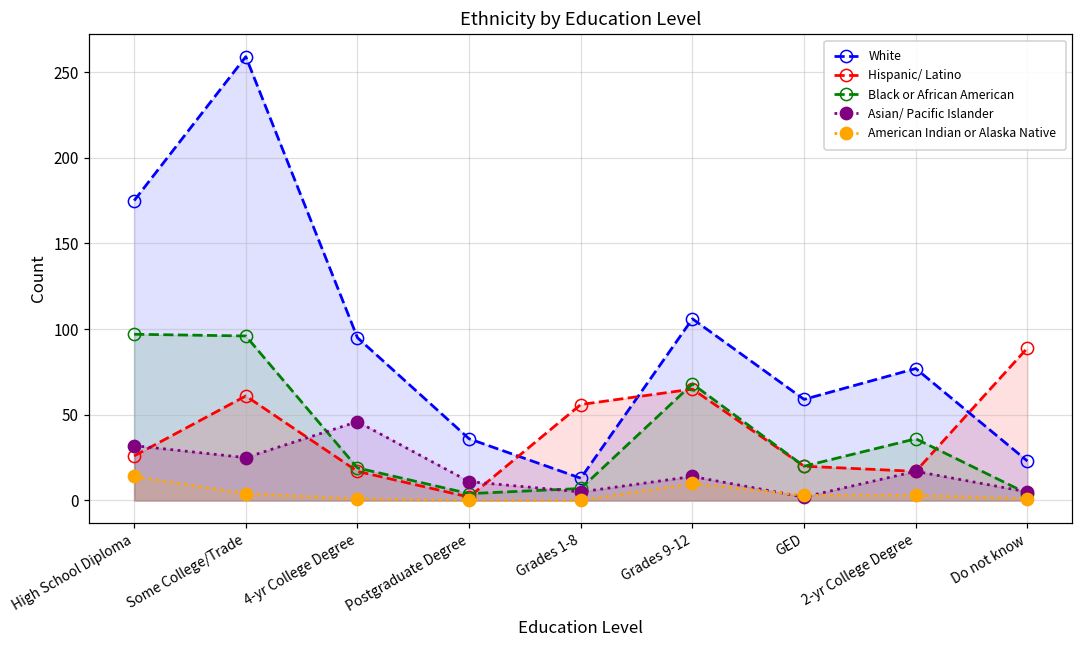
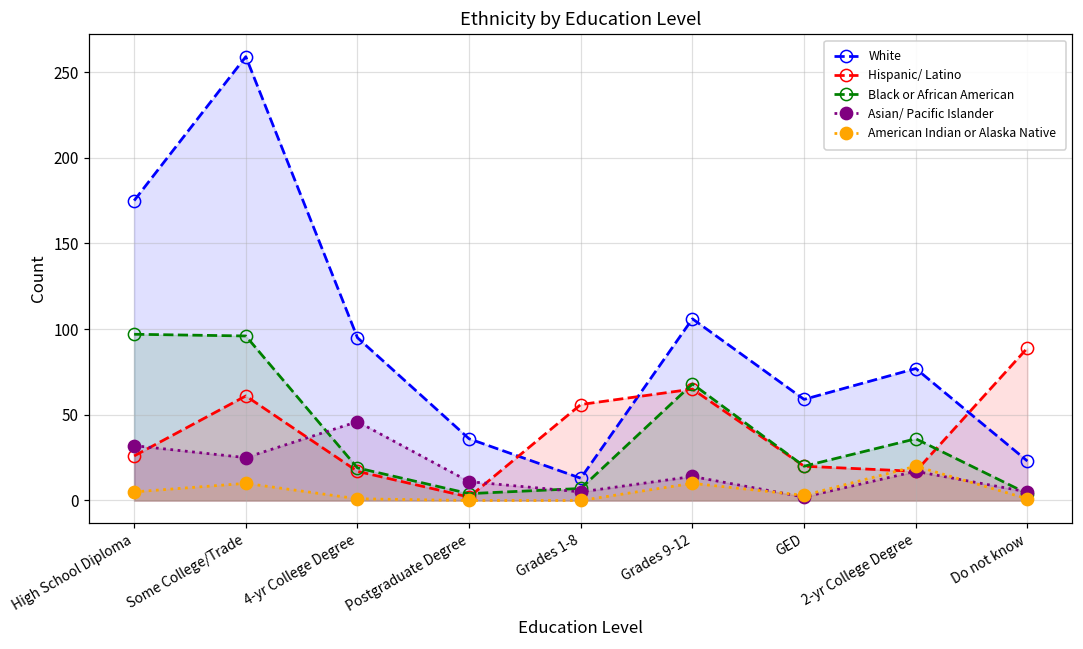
  {
    "White": {
      "High School Diploma": 175,
      "Some College/Trade": 259,
      "4-yr College Degree": 95,
      "Postgraduate Degree": 36,
      "Grades 1-8": 13,
      "Grades 9-12": 106,
      "GED": 59,
      "2-yr College Degree": 77,
      "Do not know": 23
    },
    "Hispanic/ Latino": {
      "High School Diploma": 26,
      "Some College/Trade": 61,
      "4-yr College Degree": 17,
      "Postgraduate Degree": 2,
      "Grades 1-8": 56,
      "Grades 9-12": 65,
      "Do not know": 89
    },
    "Black or African American": {
      "High School Diploma": 97,
      "Some College/Trade": 96,
      "4-yr College Degree": 19,
      "Postgraduate Degree": 4,
      "Grades 1-8": 7,
      "Grades 9-12": 68,
      "2-yr College Degree": 36
    },
    "Asian/ Pacific Islander": {
      "High School Diploma": 32,
      "Some College/Trade": 25,
      "4-yr College Degree": 46,
      "Postgraduate Degree": 11,
      "Grades 1-8": 5,
      "Grades 9-12": 14
    },
    "American Indian or Alaska Native": {
-     "High School Diploma": 14,
-     "Some College/Trade": 4,
+     "High School Diploma": 5,
+     "Some College/Trade": 10,
      "4-yr College Degree": 1,
      "Postgraduate Degree": 0,
      "Grades 1-8": 0,
      "Grades 9-12": 10,
-     "2-yr College Degree": 3,
+     "2-yr College Degree": 20,
      "Do not know": 1
    }
  }
